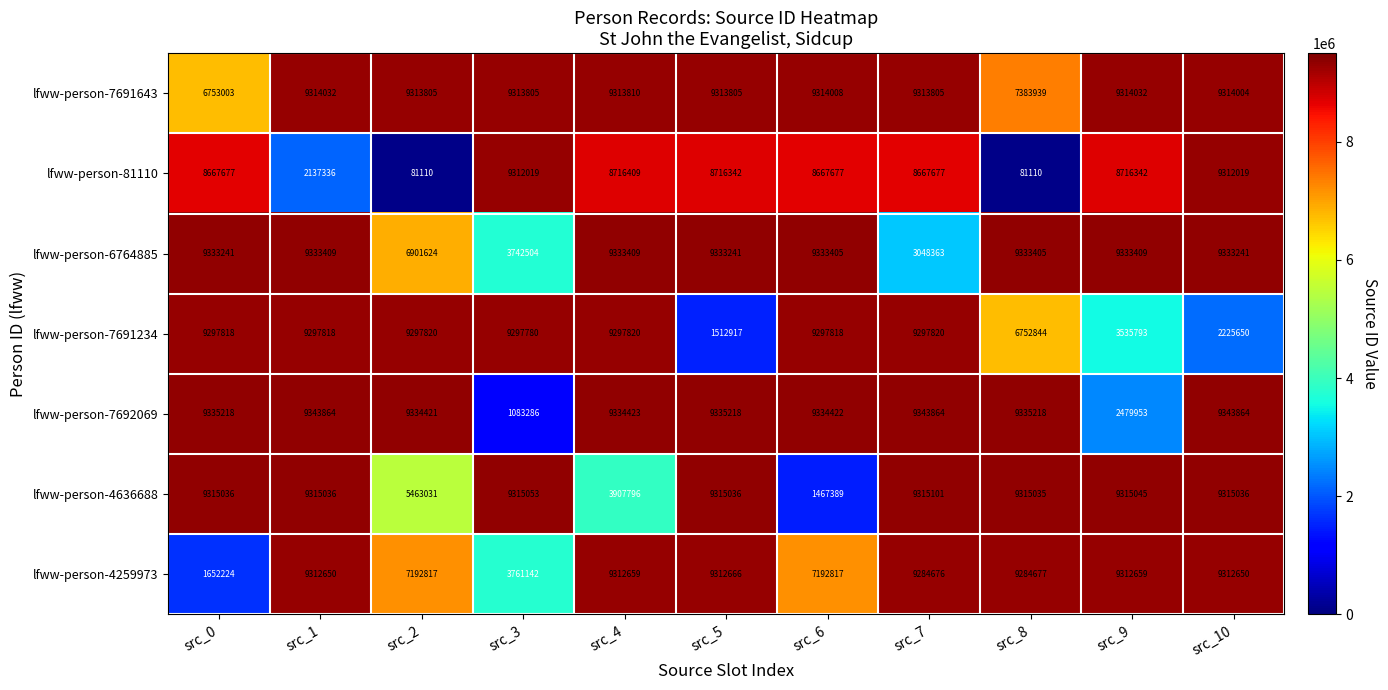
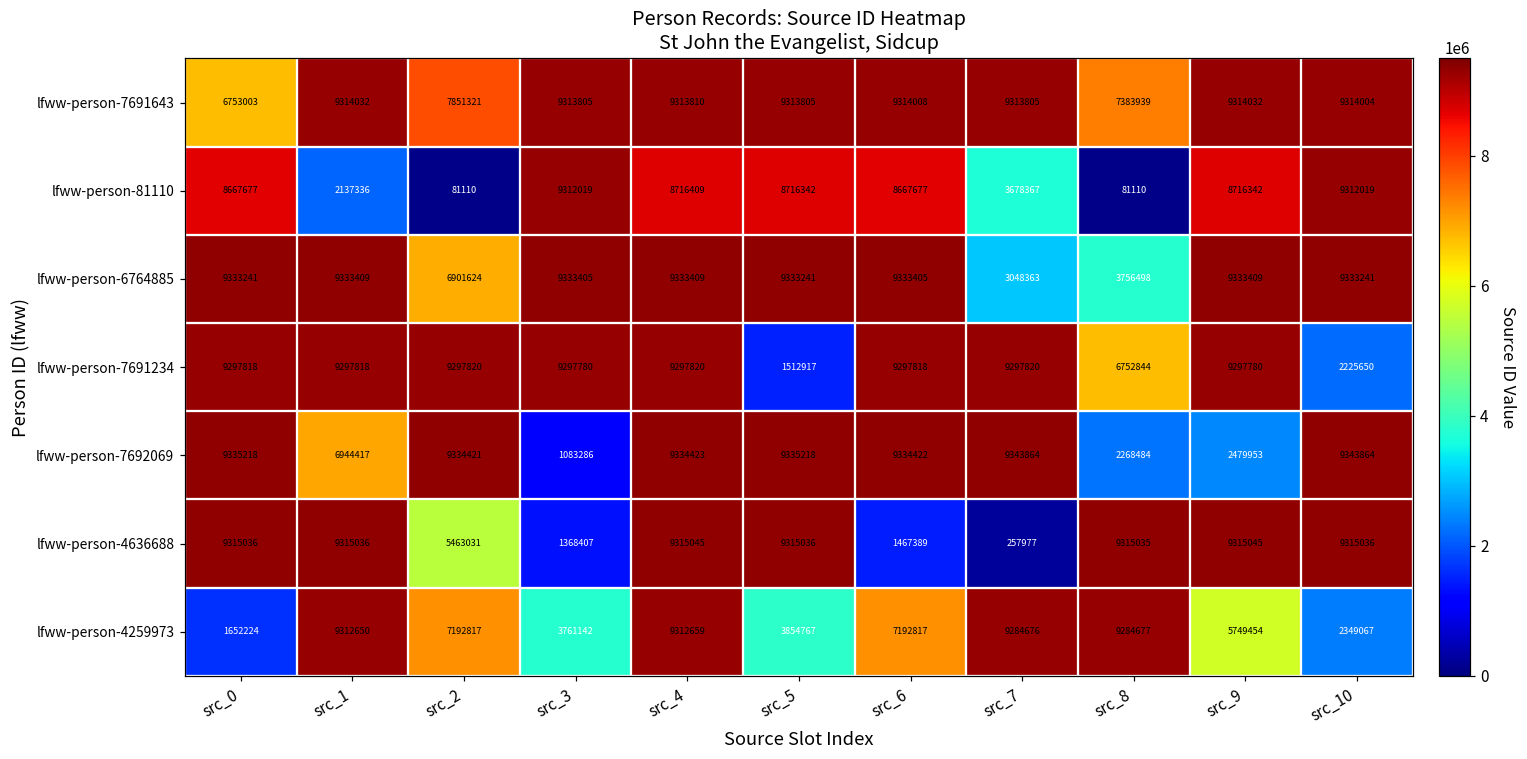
  {
    "lfww-person-7691643": {
      "src_0": 6753003,
      "src_1": 9314032,
-     "src_2": 9313805,
+     "src_2": 7851321,
      "src_3": 9313805,
      "src_4": 9313810,
      "src_5": 9313805,
      "src_6": 9314008,
      "src_7": 9313805,
      "src_8": 7383939,
      "src_9": 9314032,
      "src_10": 9314004
    },
    "lfww-person-81110": {
      "src_0": 8667677,
      "src_1": 2137336,
      "src_2": 81110,
      "src_3": 9312019,
      "src_4": 8716409,
      "src_5": 8716342,
      "src_6": 8667677,
-     "src_7": 8667677,
+     "src_7": 3678367,
      "src_8": 81110,
      "src_9": 8716342,
      "src_10": 9312019
    },
    "lfww-person-6764885": {
      "src_0": 9333241,
      "src_1": 9333409,
      "src_2": 6901624,
-     "src_3": 3742504,
+     "src_3": 9333405,
      "src_4": 9333409,
      "src_5": 9333241,
      "src_6": 9333405,
      "src_7": 3048363,
-     "src_8": 9333405,
+     "src_8": 3756498,
      "src_9": 9333409,
      "src_10": 9333241
    },
    "lfww-person-7691234": {
      "src_0": 9297818,
      "src_1": 9297818,
      "src_2": 9297820,
      "src_3": 9297780,
      "src_4": 9297820,
      "src_5": 1512917,
      "src_6": 9297818,
      "src_7": 9297820,
      "src_8": 6752844,
-     "src_9": 3535793,
+     "src_9": 9297780,
      "src_10": 2225650
    },
    "lfww-person-7692069": {
      "src_0": 9335218,
-     "src_1": 9343864,
+     "src_1": 6944417,
      "src_2": 9334421,
      "src_3": 1083286,
      "src_4": 9334423,
      "src_5": 9335218,
      "src_6": 9334422,
      "src_7": 9343864,
-     "src_8": 9335218,
+     "src_8": 2268484,
      "src_9": 2479953,
      "src_10": 9343864
    },
    "lfww-person-4636688": {
      "src_0": 9315036,
      "src_1": 9315036,
      "src_2": 5463031,
-     "src_3": 9315053,
-     "src_4": 3907796,
+     "src_3": 1368407,
+     "src_4": 9315045,
      "src_5": 9315036,
      "src_6": 1467389,
-     "src_7": 9315101,
+     "src_7": 257977,
      "src_8": 9315035,
      "src_9": 9315045,
      "src_10": 9315036
    },
    "lfww-person-4259973": {
      "src_0": 1652224,
      "src_1": 9312650,
      "src_2": 7192817,
      "src_3": 3761142,
      "src_4": 9312659,
-     "src_5": 9312666,
+     "src_5": 3854767,
      "src_6": 7192817,
      "src_7": 9284676,
      "src_8": 9284677,
-     "src_9": 9312659,
-     "src_10": 9312650
+     "src_9": 5749454,
+     "src_10": 2349067
    }
  }
